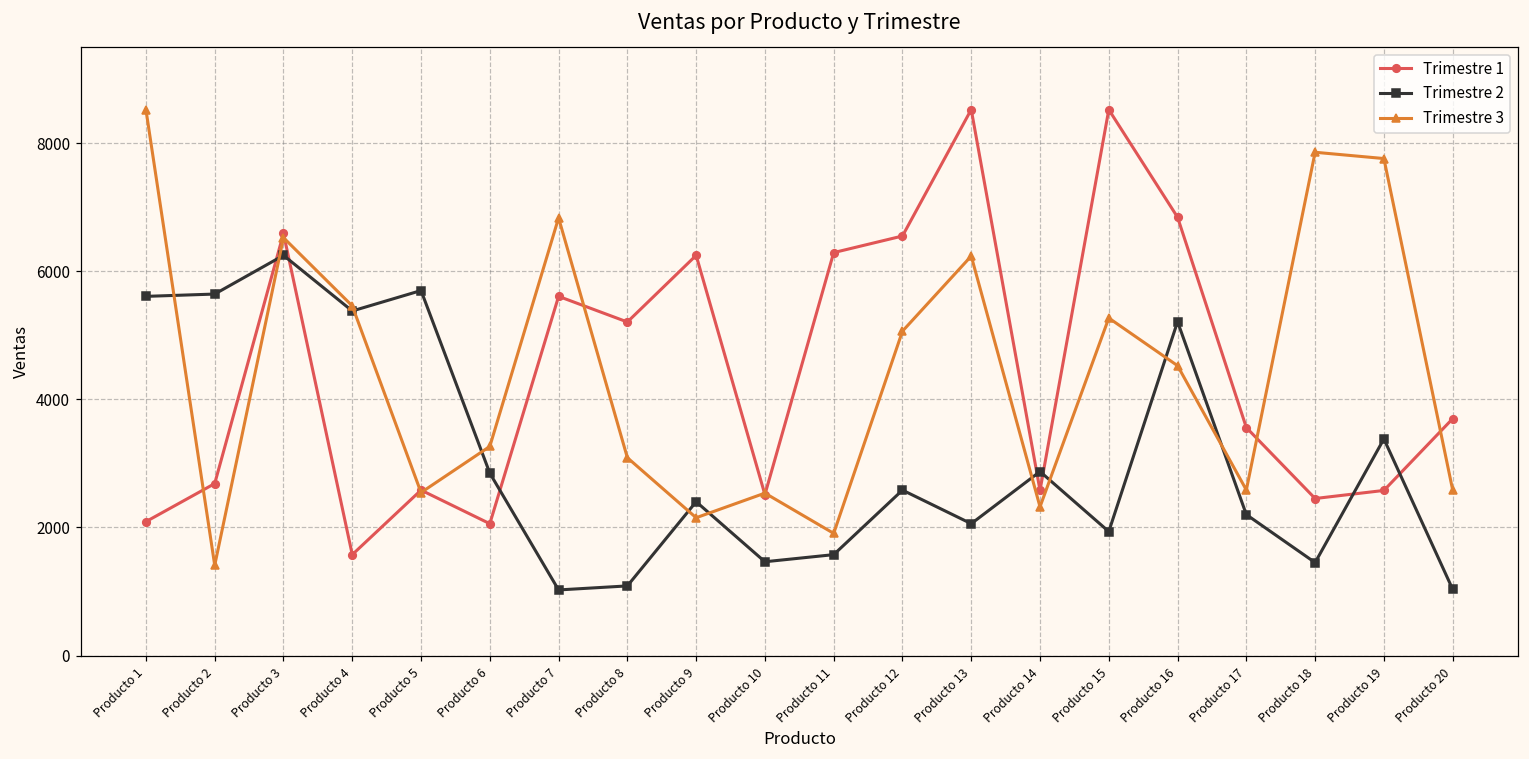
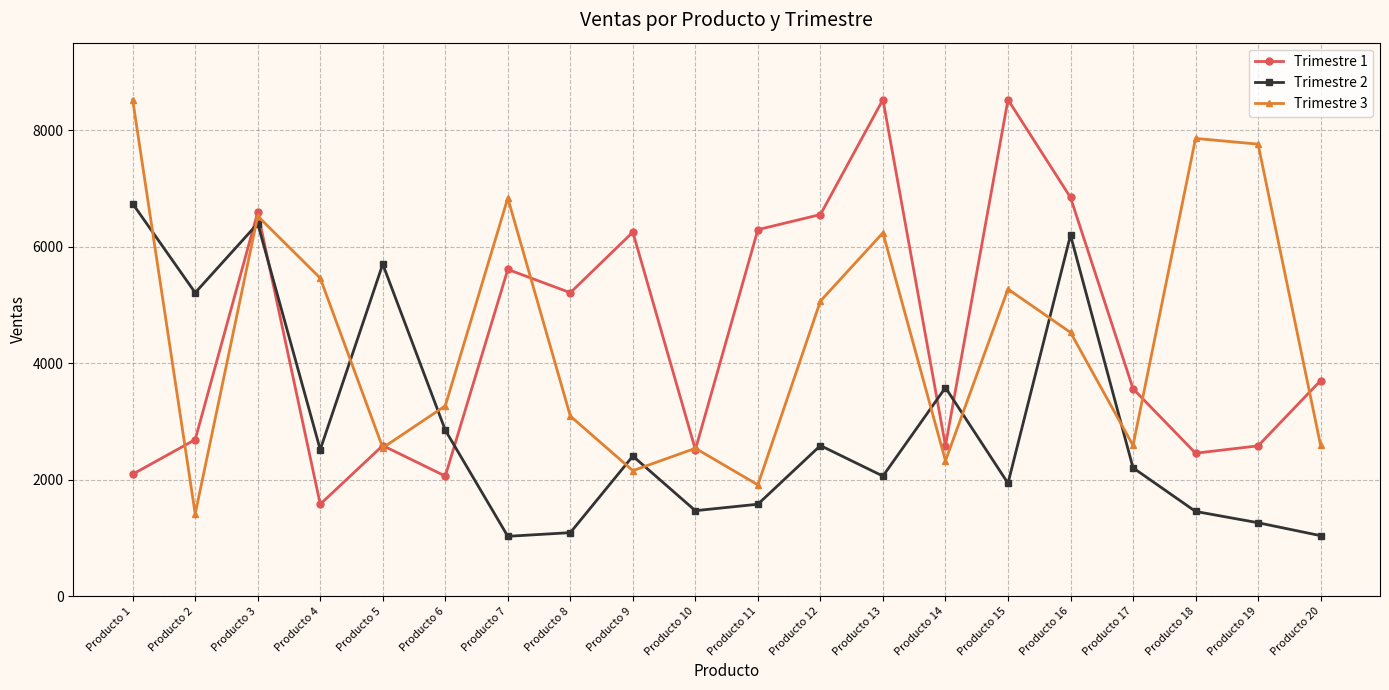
  {
    "Trimestre 2": {
-     "Producto 1": 5600,
-     "Producto 2": 5600,
-     "Producto 3": 6200,
-     "Producto 4": 5400,
+     "Producto 1": 6700,
+     "Producto 2": 5200,
+     "Producto 3": 6400,
+     "Producto 4": 2500,
      "Producto 5": 5700,
      "Producto 6": 2800,
      "Producto 7": 1000,
      "Producto 8": 1100,
      "Producto 9": 2400,
      "Producto 10": 1500,
      "Producto 11": 1600,
      "Producto 12": 2600,
      "Producto 13": 2100,
-     "Producto 14": 2900,
+     "Producto 14": 3600,
      "Producto 15": 1900,
-     "Producto 16": 5200,
+     "Producto 16": 6200,
      "Producto 17": 2200,
      "Producto 18": 1500,
-     "Producto 19": 3400,
+     "Producto 19": 1300,
      "Producto 20": 1000
    }
  }
